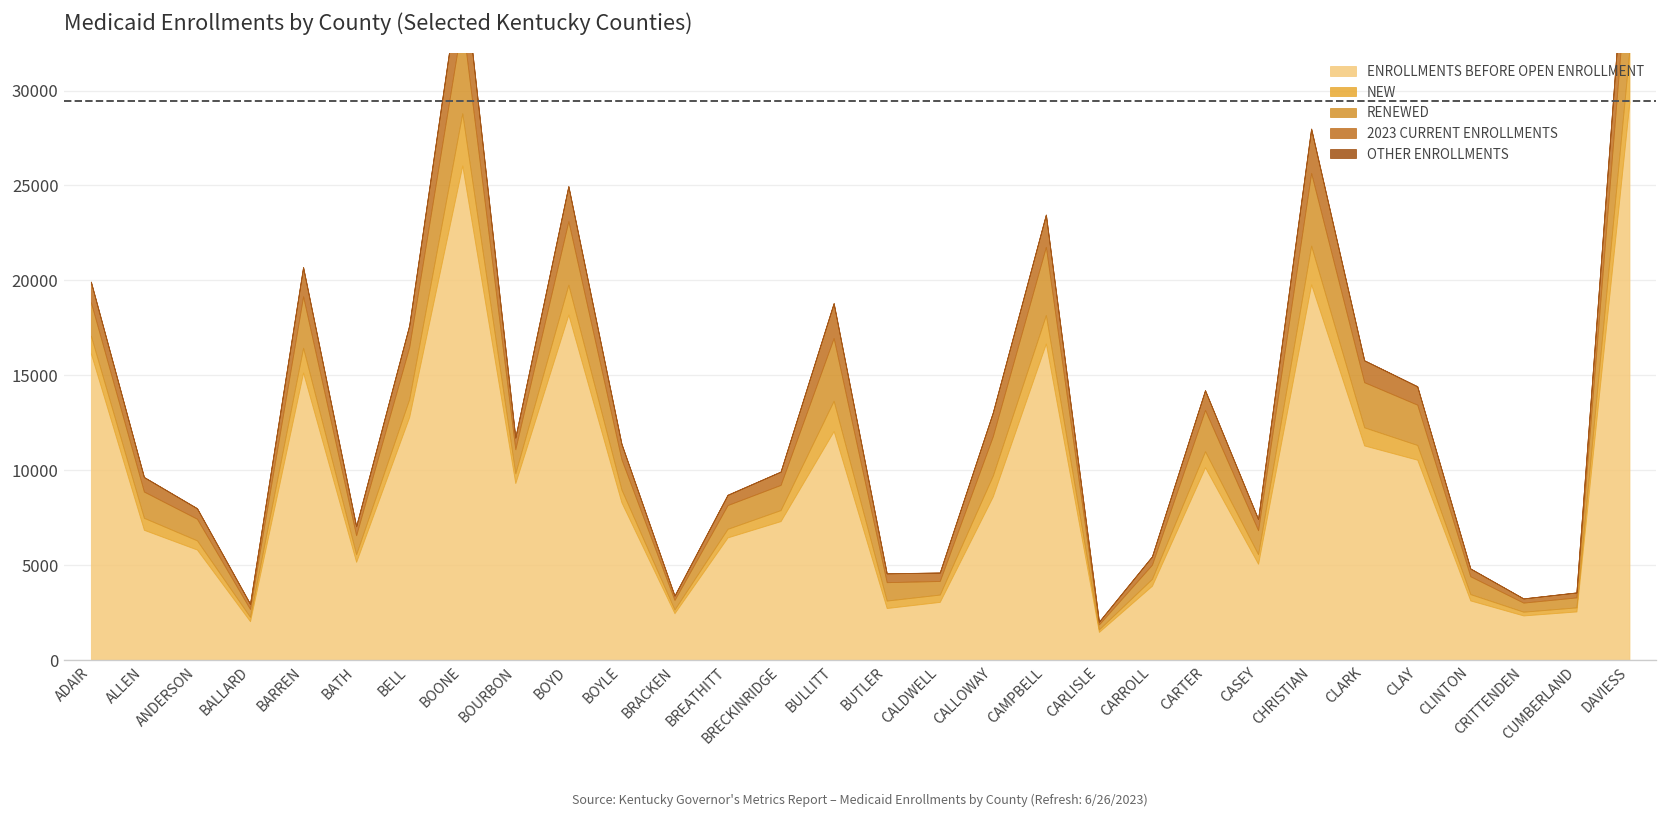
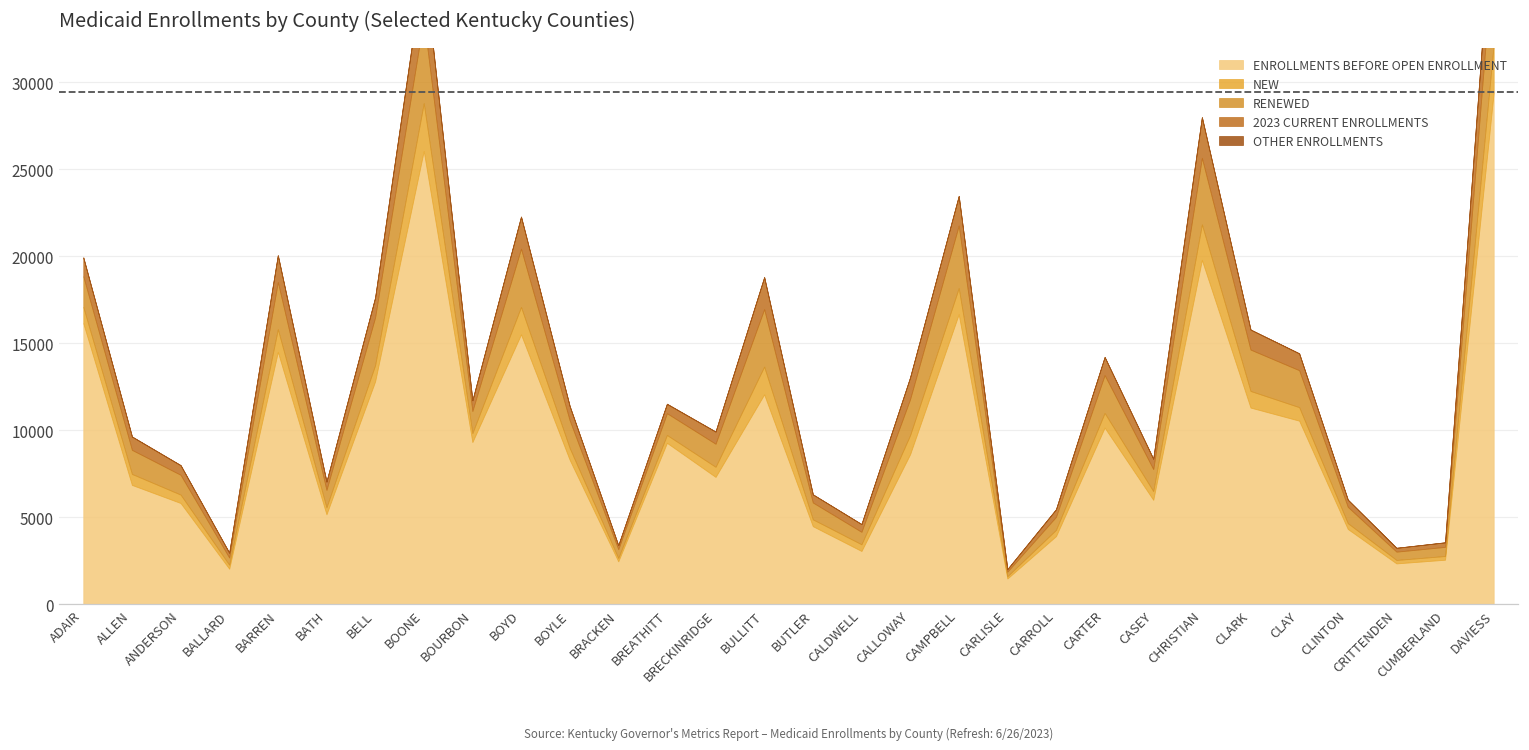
  {
    "ENROLLMENTS BEFORE OPEN ENROLLMENT": {
      "ADAIR": 16200,
      "ALLEN": 6900,
      "ANDERSON": 5800,
      "BALLARD": 2000,
-     "BARREN": 15100,
+     "BARREN": 14500,
      "BATH": 5200,
      "BELL": 12800,
      "BOONE": 26100,
      "BOURBON": 9300,
-     "BOYD": 18200,
+     "BOYD": 15500,
      "BOYLE": 8300,
      "BRACKEN": 2500,
-     "BREATHITT": 6500,
+     "BREATHITT": 9300,
      "BRECKINRIDGE": 7300,
      "BULLITT": 12100,
-     "BUTLER": 2700,
+     "BUTLER": 4500,
      "CALDWELL": 3100,
      "CALLOWAY": 8600,
      "CAMPBELL": 16700,
      "CARROLL": 3900,
      "CARTER": 10100,
-     "CASEY": 5100,
+     "CASEY": 6000,
      "CHRISTIAN": 19800,
      "CLARK": 11300,
      "CLAY": 10500,
-     "CLINTON": 3100,
+     "CLINTON": 4300,
      "CRITTENDEN": 2300,
      "CUMBERLAND": 2500,
      "DAVIESS": 29400
    }
  }
